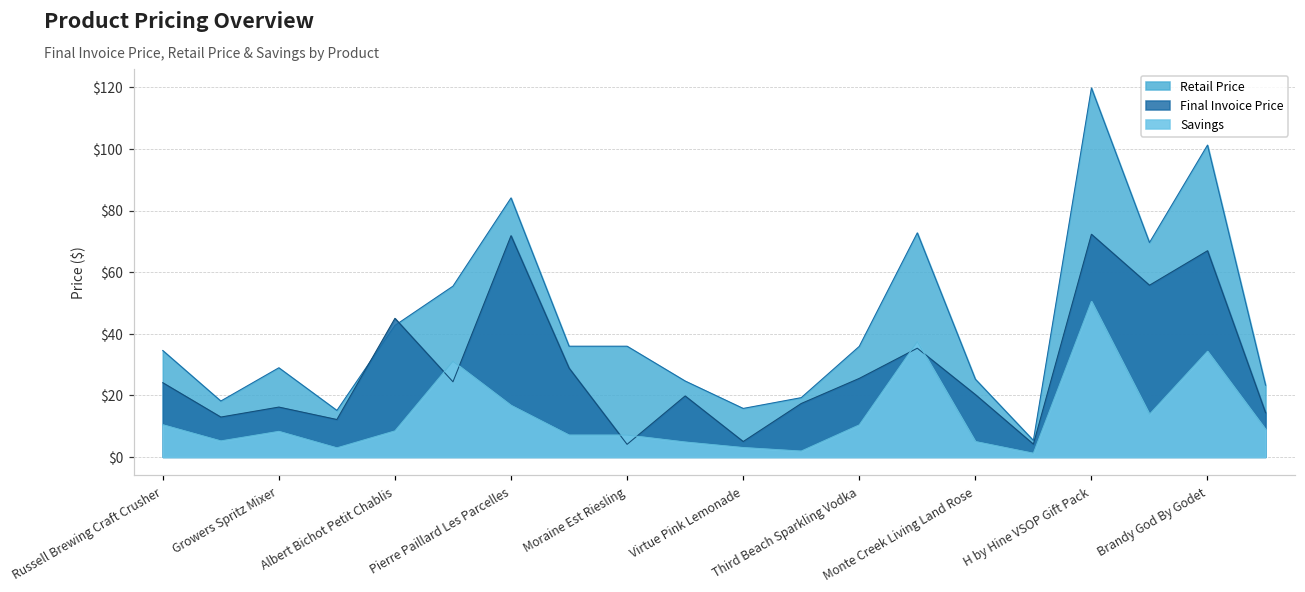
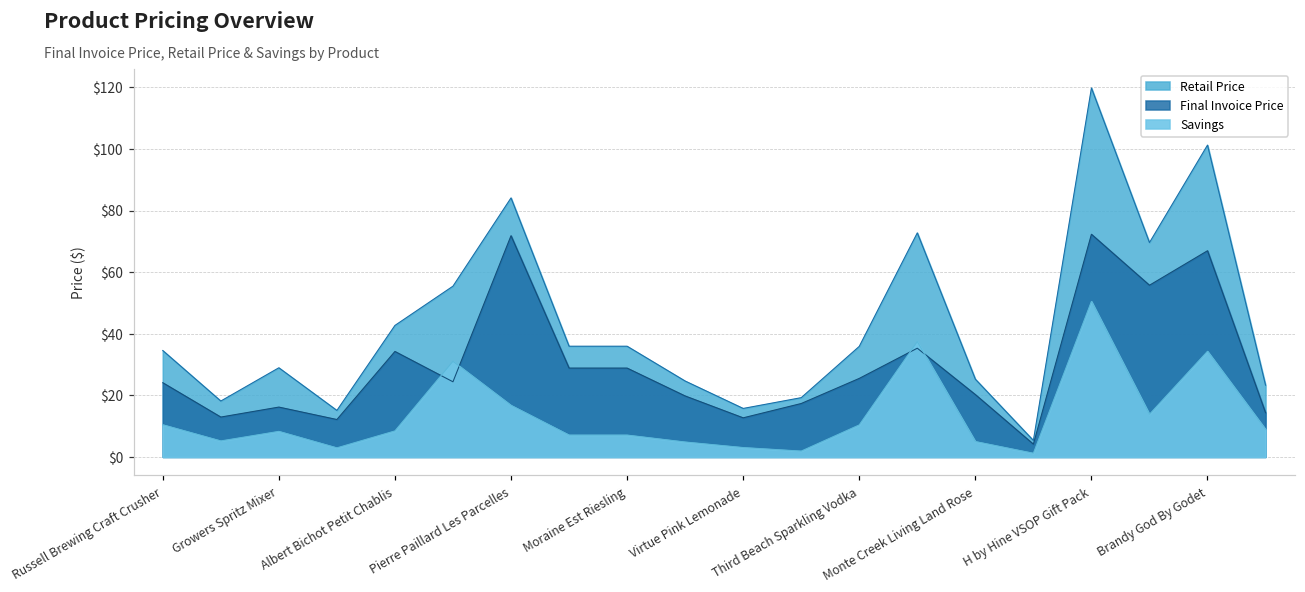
  {
    "Final Invoice Price": {
      "Russell Brewing Craft Crusher": "$24",
      "Growers Spritz Mixer": "$16",
-     "Albert Bichot Petit Chablis": "$45",
+     "Albert Bichot Petit Chablis": "$34",
      "Pierre Paillard Les Parcelles": "$72",
-     "Moraine Est Riesling": "$4",
-     "Virtue Pink Lemonade": "$5",
+     "Moraine Est Riesling": "$29",
+     "Virtue Pink Lemonade": "$13",
      "Third Beach Sparkling Vodka": "$26",
      "Monte Creek Living Land Rose": "$20",
      "H by Hine VSOP Gift Pack": "$72",
      "Brandy God By Godet": "$67"
    }
  }
